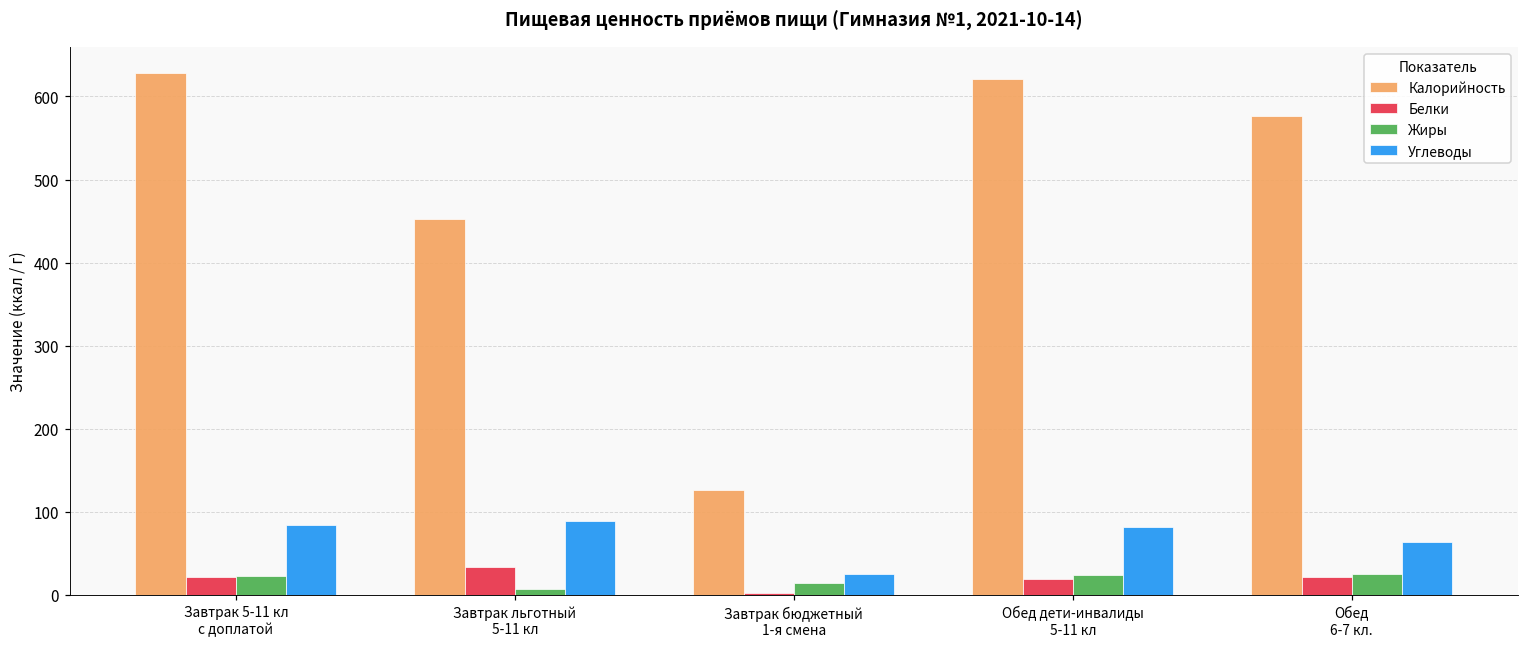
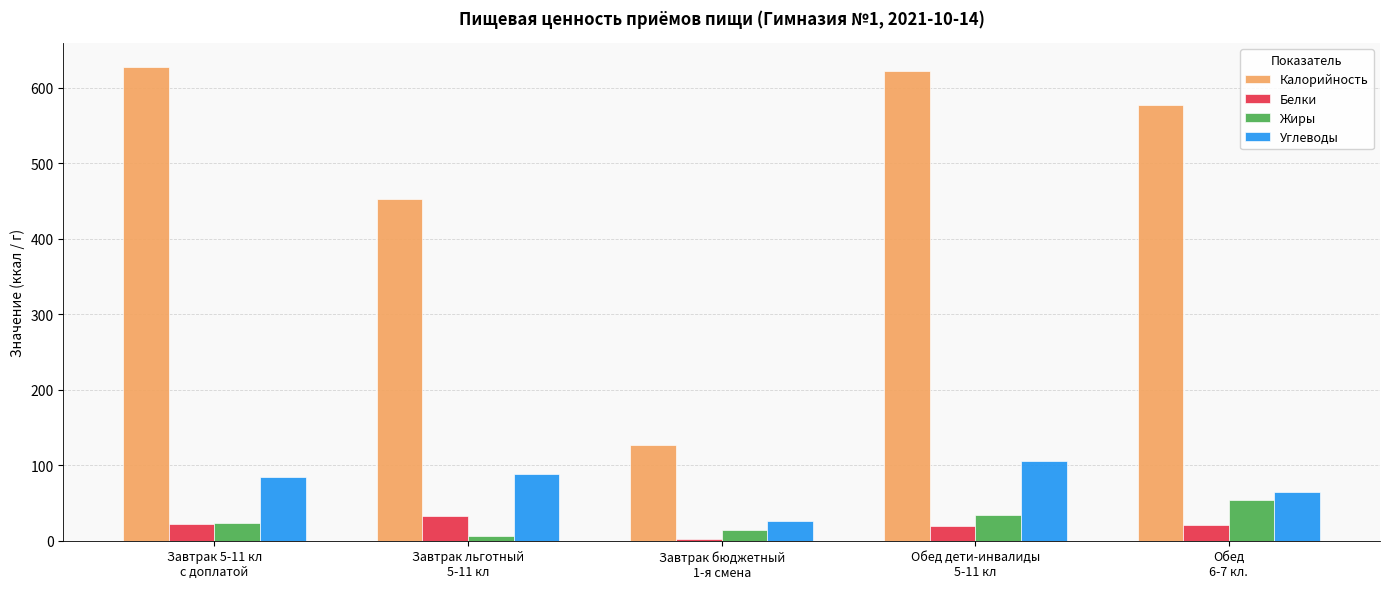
  {
    "Калорийность": {
      "Завтрак 5-11 кл с доплатой": 630,
      "Завтрак льготный 5-11 кл": 450,
      "Завтрак бюджетный 1-я смена": 130,
      "Обед дети-инвалиды 5-11 кл": 620,
      "Обед 6-7 кл.": 580
    },
    "Белки": {
      "Завтрак 5-11 кл с доплатой": 20,
      "Завтрак льготный 5-11 кл": 30,
      "Обед дети-инвалиды 5-11 кл": 20,
      "Обед 6-7 кл.": 20
    },
    "Жиры": {
      "Завтрак 5-11 кл с доплатой": 20,
      "Завтрак льготный 5-11 кл": 10,
      "Завтрак бюджетный 1-я смена": 10,
-     "Обед дети-инвалиды 5-11 кл": 20,
-     "Обед 6-7 кл.": 30
+     "Обед дети-инвалиды 5-11 кл": 30,
+     "Обед 6-7 кл.": 50
    },
    "Углеводы": {
      "Завтрак 5-11 кл с доплатой": 80,
      "Завтрак льготный 5-11 кл": 90,
      "Завтрак бюджетный 1-я смена": 30,
-     "Обед дети-инвалиды 5-11 кл": 80,
+     "Обед дети-инвалиды 5-11 кл": 110,
      "Обед 6-7 кл.": 60
    }
  }
